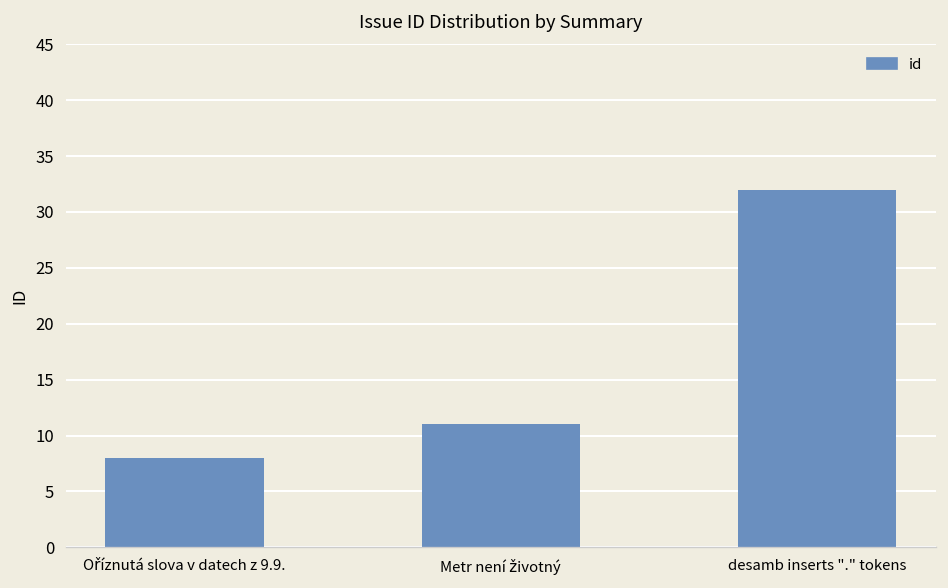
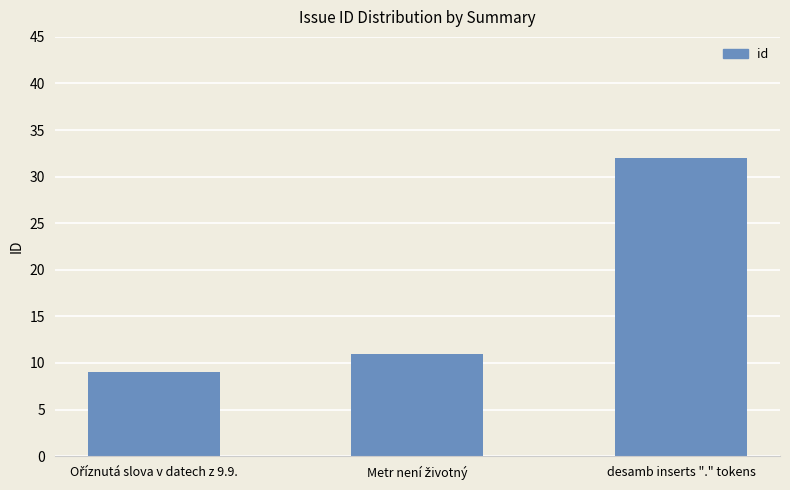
  {
-   "Oříznutá slova v datech z 9.9.": 8,
+   "Oříznutá slova v datech z 9.9.": 9,
    "Metr není životný": 11,
    "desamb inserts \".\" tokens": 32
  }
